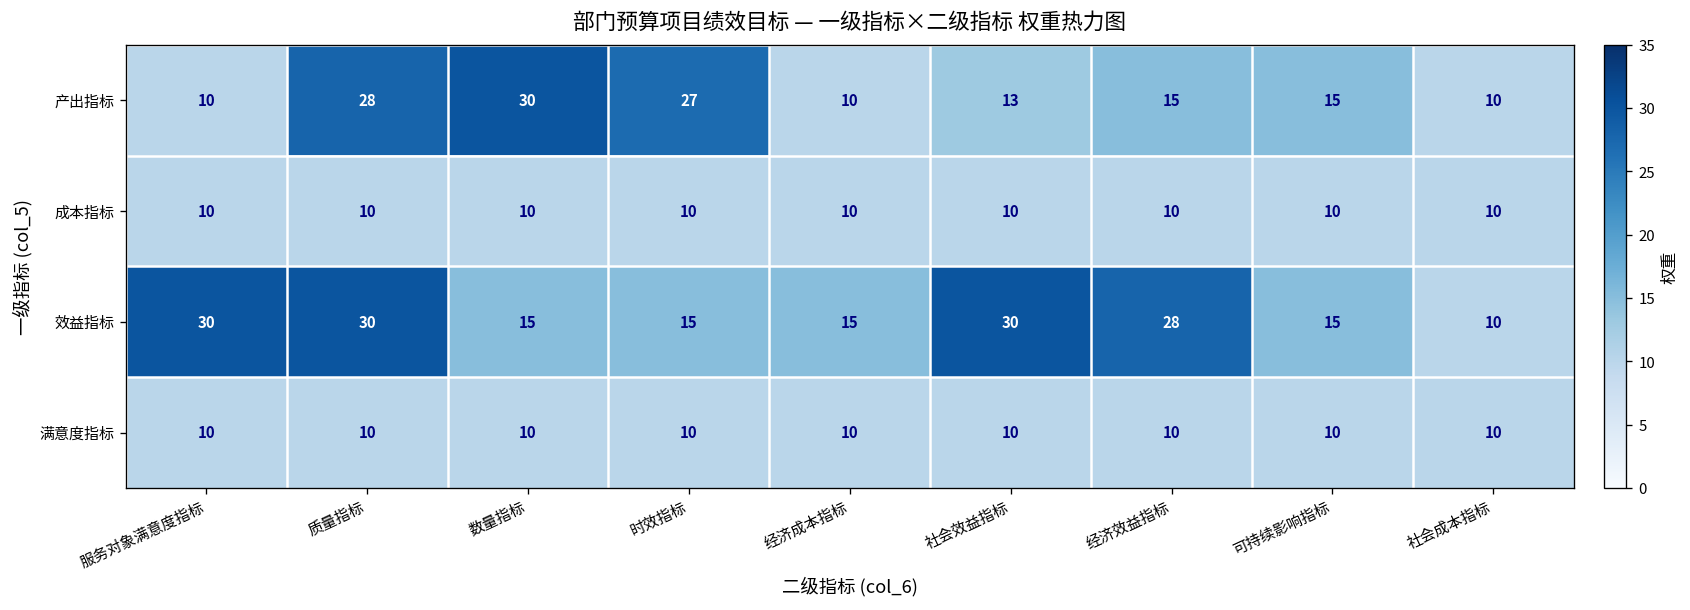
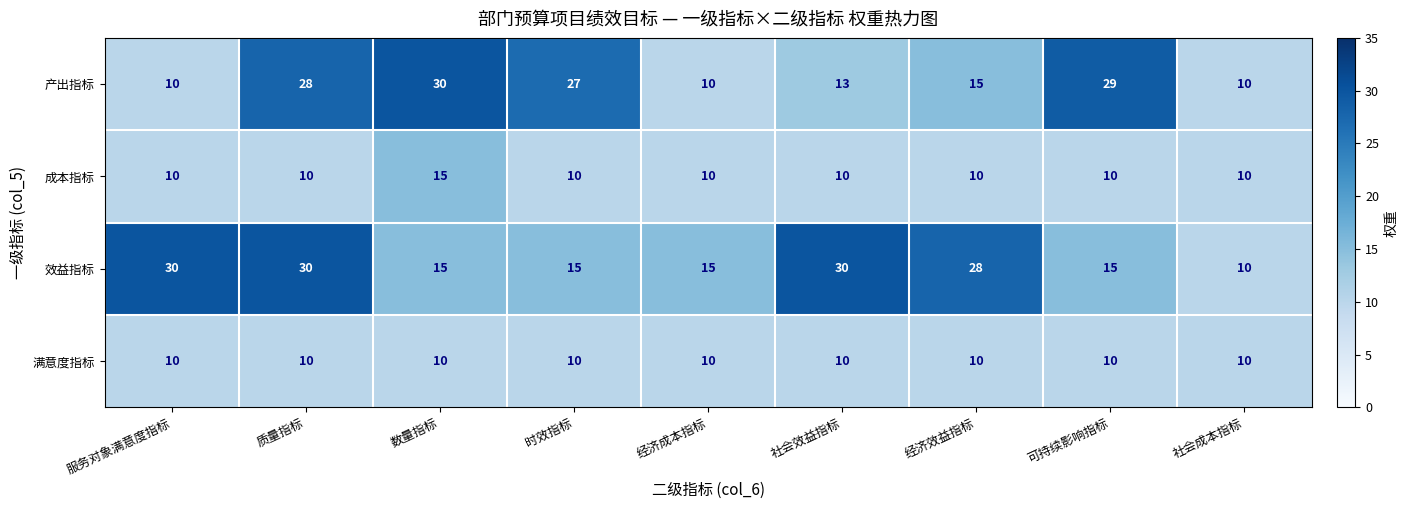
  {
    "产出指标": {
      "服务对象满意度指标": 10,
      "质量指标": 28,
      "数量指标": 30,
      "时效指标": 27,
      "经济成本指标": 10,
      "社会效益指标": 13,
      "经济效益指标": 15,
-     "可持续影响指标": 15,
+     "可持续影响指标": 29,
      "社会成本指标": 10
    },
    "成本指标": {
      "服务对象满意度指标": 10,
      "质量指标": 10,
-     "数量指标": 10,
+     "数量指标": 15,
      "时效指标": 10,
      "经济成本指标": 10,
      "社会效益指标": 10,
      "经济效益指标": 10,
      "可持续影响指标": 10,
      "社会成本指标": 10
    },
    "效益指标": {
      "服务对象满意度指标": 30,
      "质量指标": 30,
      "数量指标": 15,
      "时效指标": 15,
      "经济成本指标": 15,
      "社会效益指标": 30,
      "经济效益指标": 28,
      "可持续影响指标": 15,
      "社会成本指标": 10
    },
    "满意度指标": {
      "服务对象满意度指标": 10,
      "质量指标": 10,
      "数量指标": 10,
      "时效指标": 10,
      "经济成本指标": 10,
      "社会效益指标": 10,
      "经济效益指标": 10,
      "可持续影响指标": 10,
      "社会成本指标": 10
    }
  }
